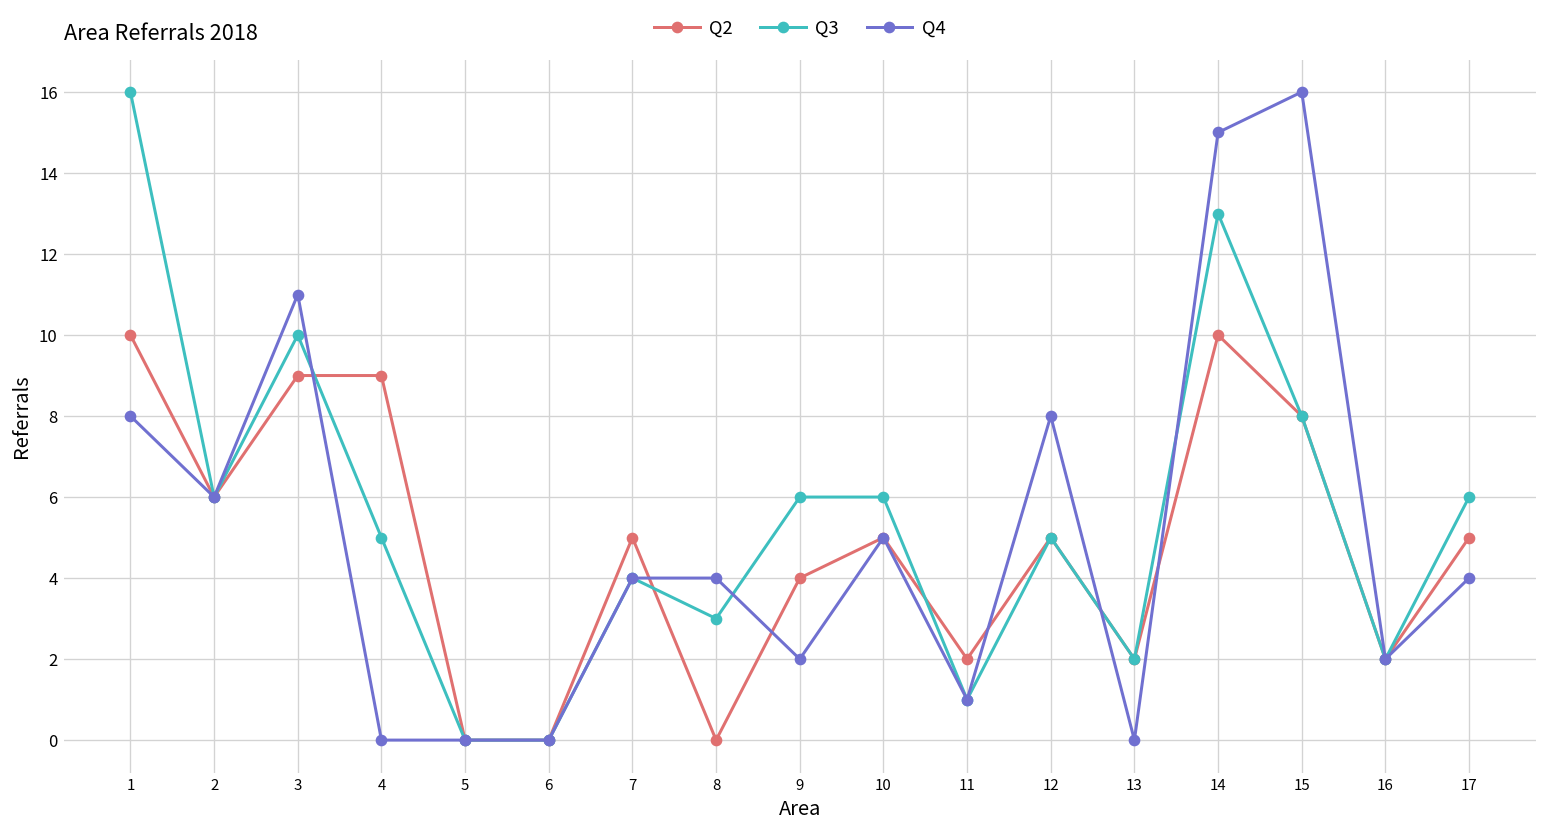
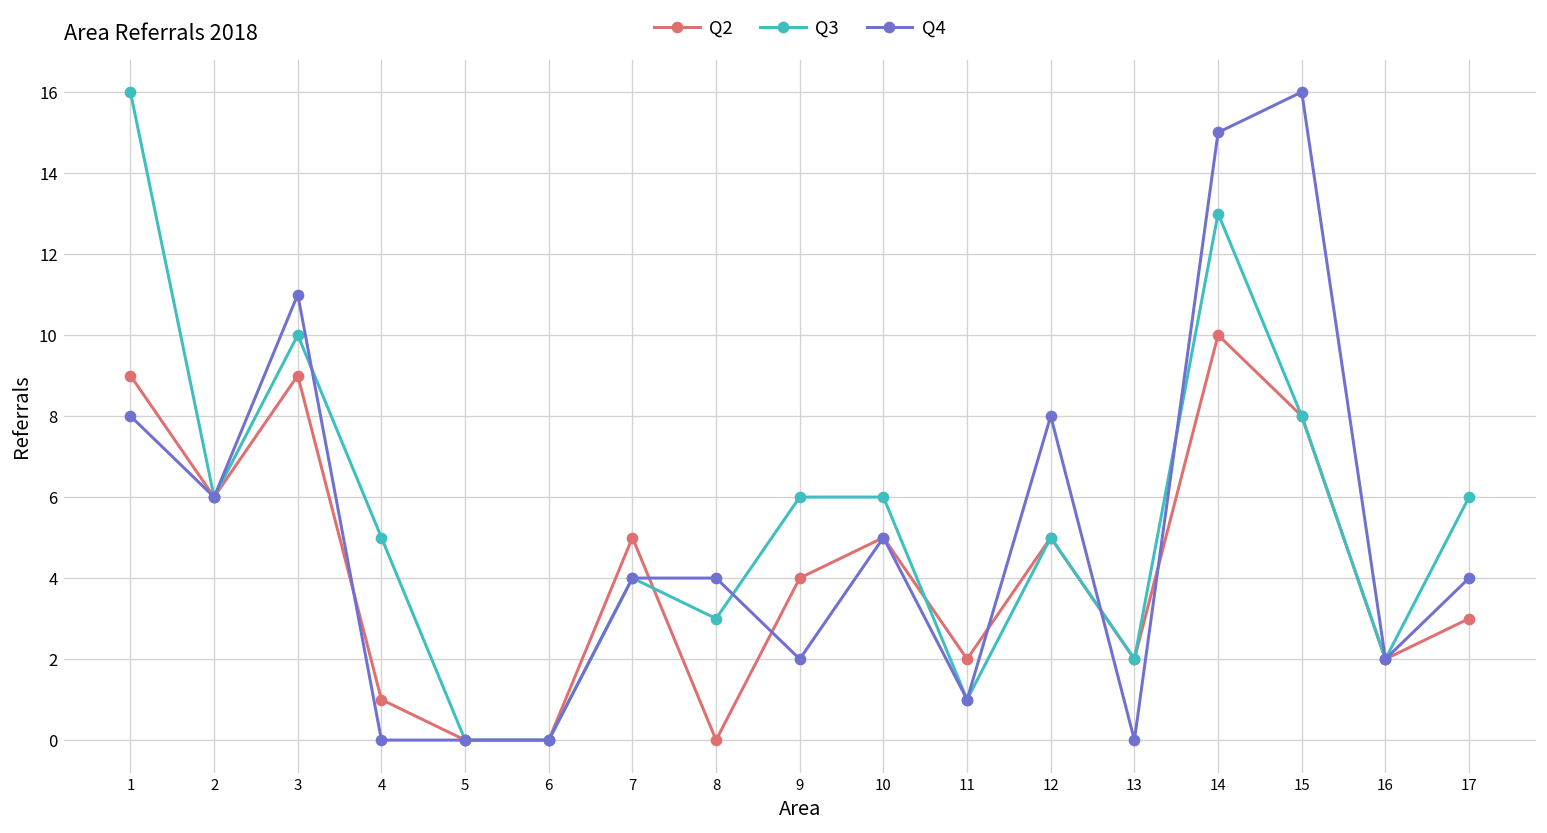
  {
    "Q2": {
-     "1": 10,
+     "1": 9,
      "3": 9,
-     "4": 9,
+     "4": 1,
      "7": 5,
      "8": 0,
      "9": 4,
      "11": 2,
      "14": 10,
-     "17": 5
+     "17": 3
    },
    "Q3": {
      "1": 16,
      "3": 10,
      "4": 5,
      "8": 3,
      "9": 6,
      "10": 6,
      "14": 13,
      "17": 6
    },
    "Q4": {
      "1": 8,
      "3": 11,
      "4": 0,
      "8": 4,
      "9": 2,
      "12": 8,
      "13": 0,
      "14": 15,
      "15": 16,
      "17": 4
    }
  }
